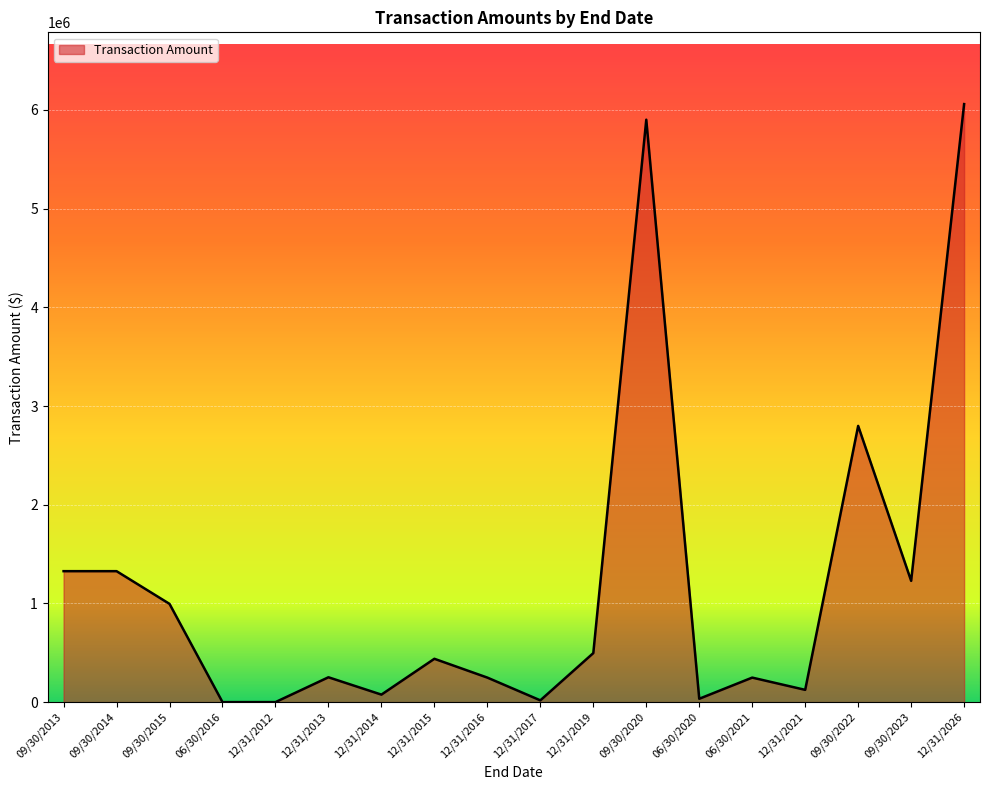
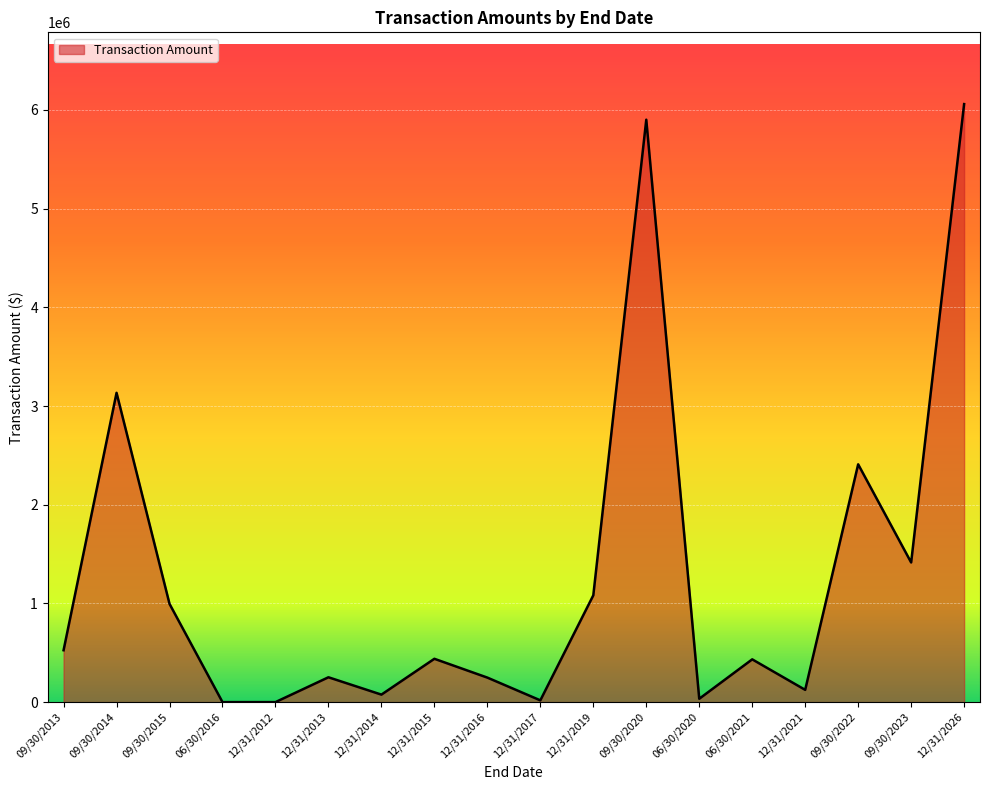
  {
-   "09/30/2013": 1300000,
-   "09/30/2014": 1300000,
+   "09/30/2013": 500000,
+   "09/30/2014": 3100000,
    "09/30/2015": 1000000,
    "06/30/2016": 0,
    "12/31/2012": 0,
    "12/31/2013": 300000,
    "12/31/2014": 100000,
    "12/31/2015": 400000,
    "12/31/2016": 200000,
    "12/31/2017": 0,
-   "12/31/2019": 500000,
+   "12/31/2019": 1100000,
    "09/30/2020": 5900000,
    "06/30/2020": 0,
-   "06/30/2021": 200000,
+   "06/30/2021": 400000,
    "12/31/2021": 100000,
-   "09/30/2022": 2800000,
-   "09/30/2023": 1200000,
+   "09/30/2022": 2400000,
+   "09/30/2023": 1400000,
    "12/31/2026": 6100000
  }
